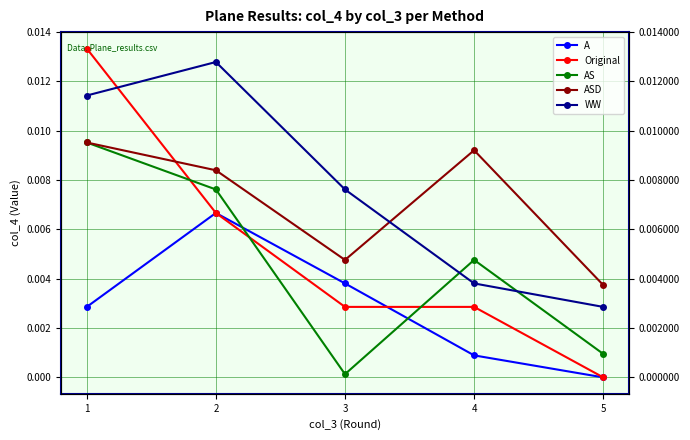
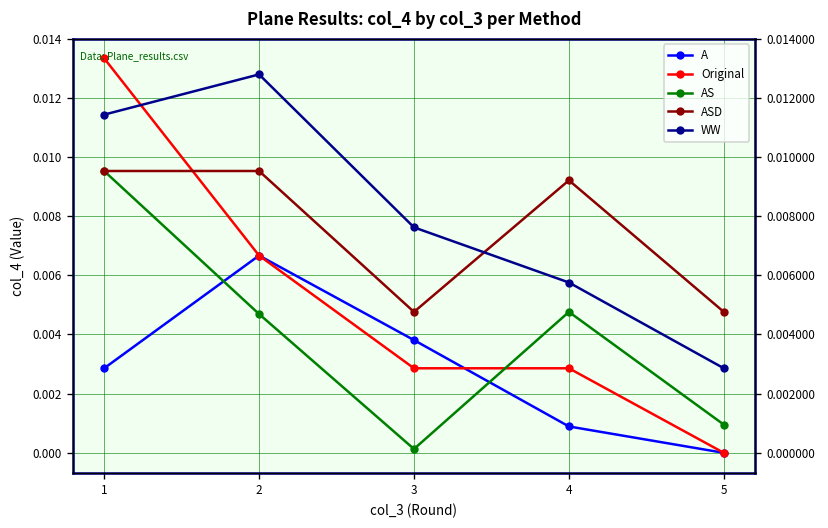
  {
    "A": {
      "1": 0.0029,
      "3": 0.0038,
      "4": 0.0009
    },
    "Original": {
      "1": 0.0133,
      "3": 0.0029,
      "4": 0.0029
    },
    "AS": {
-     "2": 0.0076,
+     "2": 0.0047,
      "3": 0.0001,
      "4": 0.0048,
      "5": 0.0010
    },
    "ASD": {
-     "2": 0.0084,
+     "2": 0.0095,
      "3": 0.0048,
      "4": 0.0092,
-     "5": 0.0037
+     "5": 0.0048
    },
    "WW": {
      "1": 0.0114,
      "2": 0.0128,
      "3": 0.0076,
-     "4": 0.0038,
+     "4": 0.0058,
      "5": 0.0029
    }
  }
